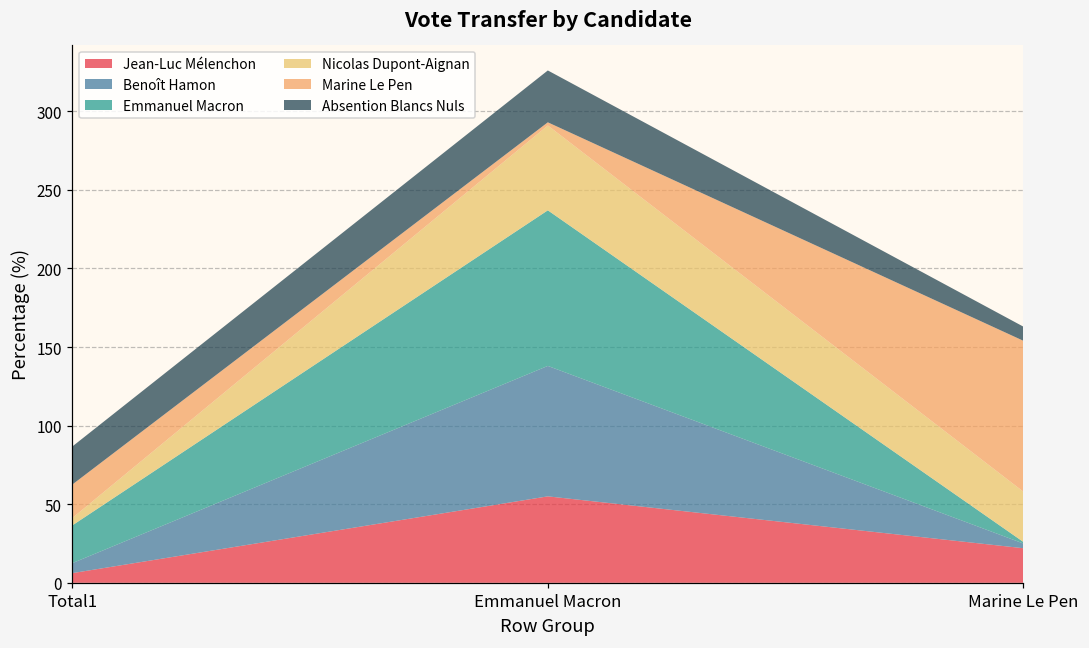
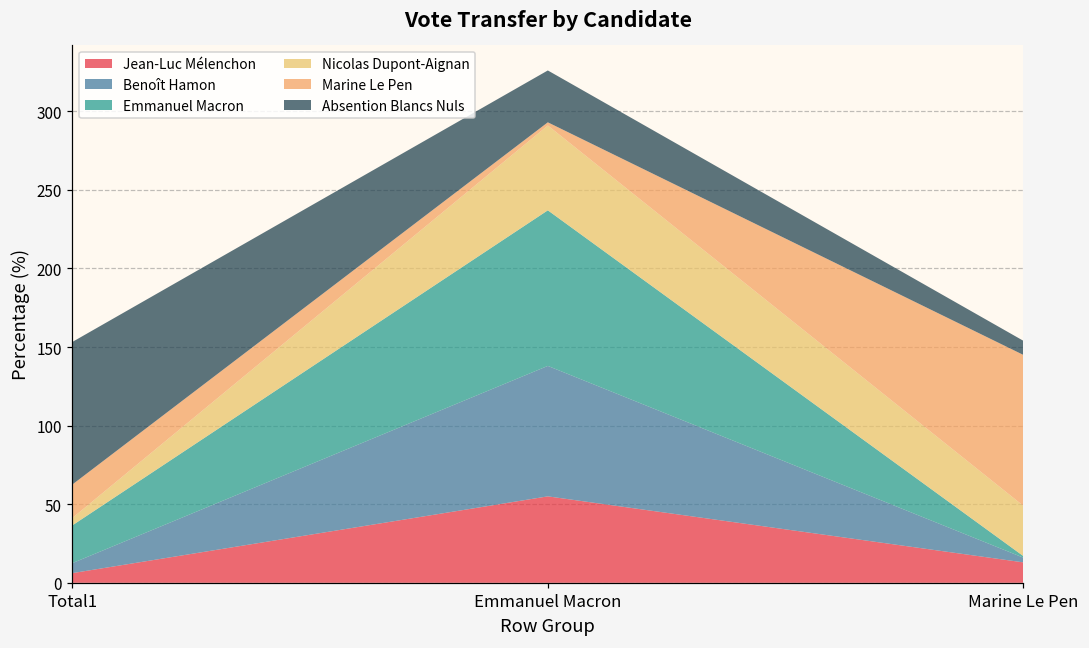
  {
    "Jean-Luc Mélenchon": {
      "Total1": 6,
      "Emmanuel Macron": 55,
-     "Marine Le Pen": 22
+     "Marine Le Pen": 13
    },
    "Absention Blancs Nuls": {
-     "Total1": 24,
+     "Total1": 91,
      "Emmanuel Macron": 33,
      "Marine Le Pen": 9
    }
  }
